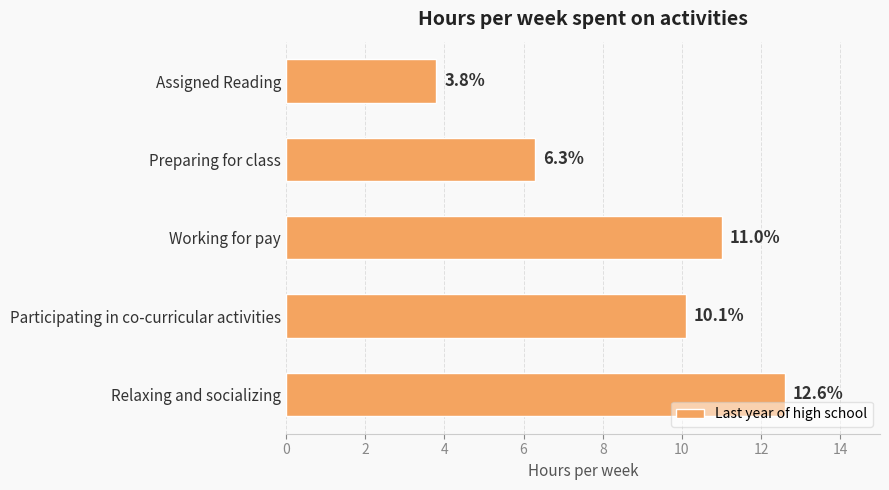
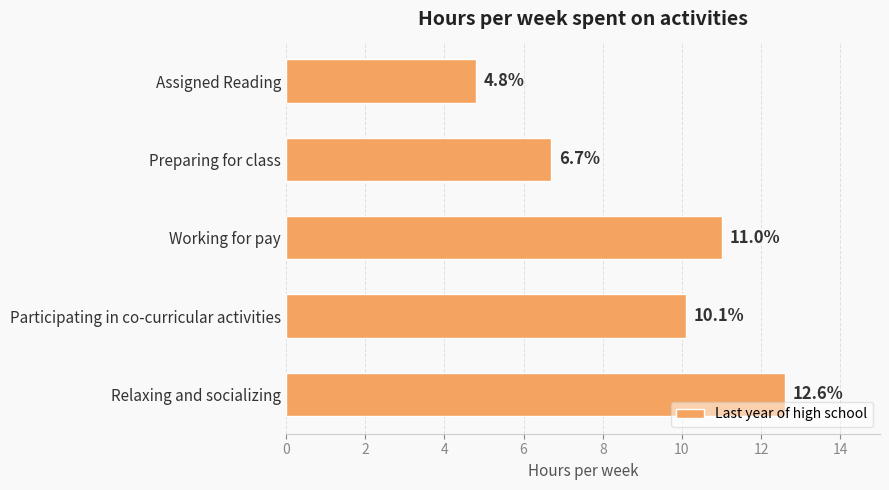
  {
-   "Assigned Reading": "3.8%",
-   "Preparing for class": "6.3%",
+   "Assigned Reading": "4.8%",
+   "Preparing for class": "6.7%",
    "Working for pay": "11.0%",
    "Participating in co-curricular activities": "10.1%"
  }
